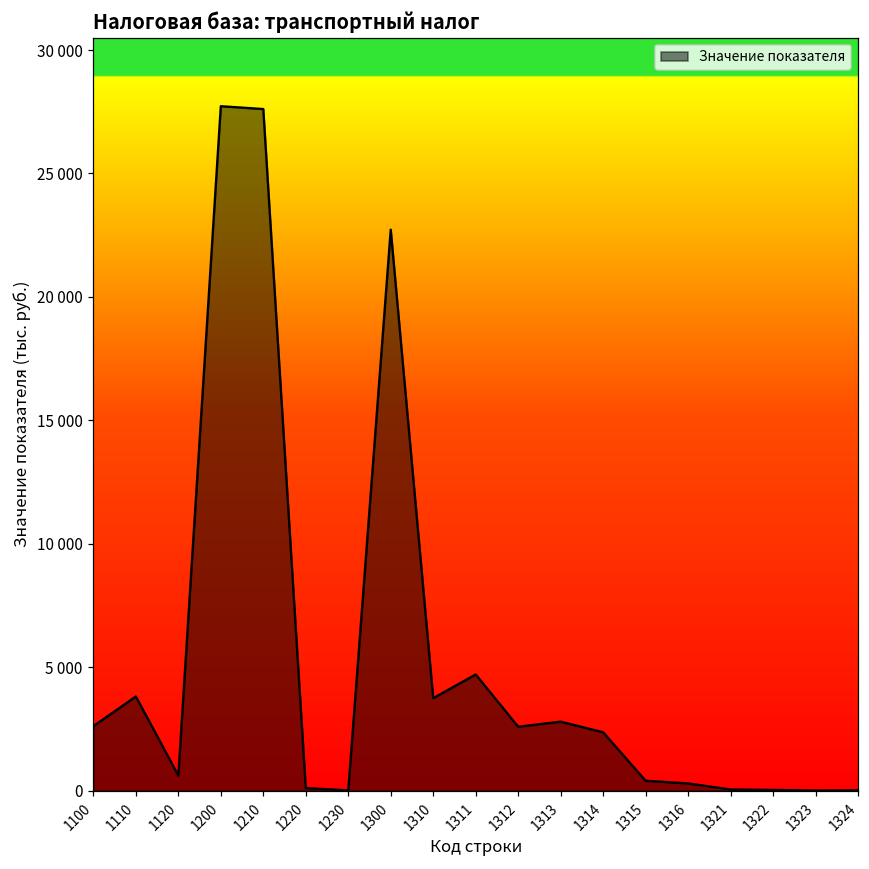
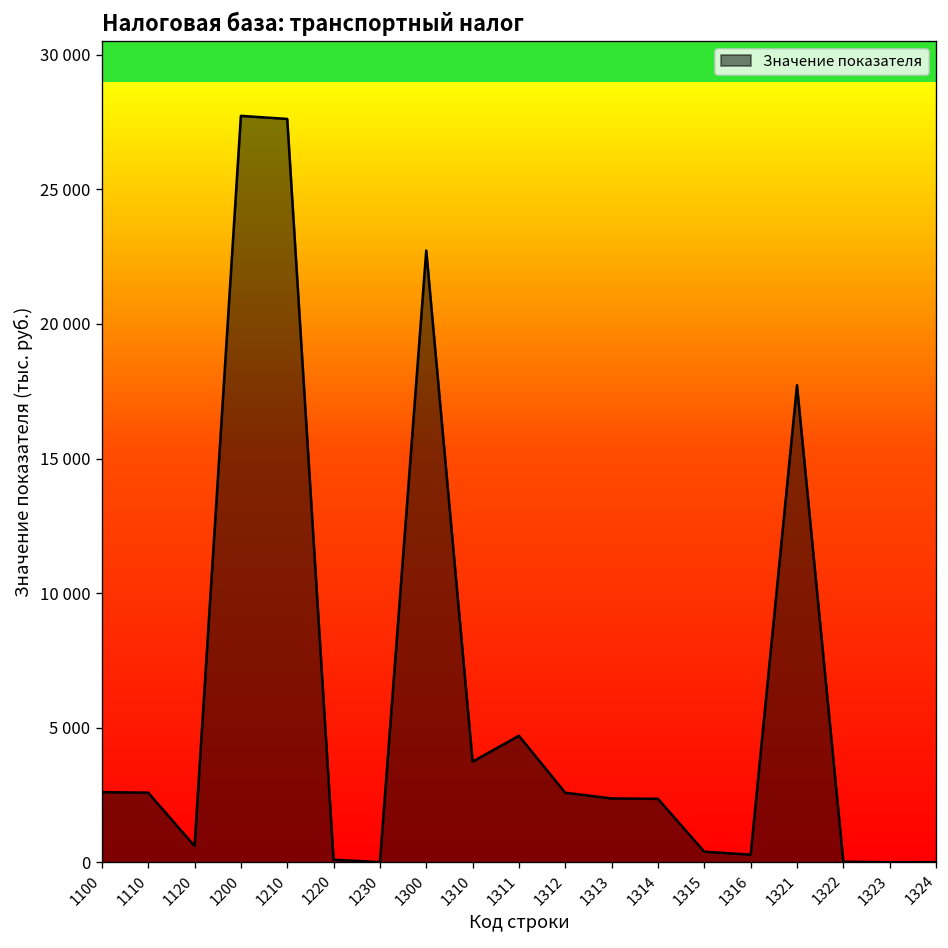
  {
    "1100": 2600,
-   "1110": 3800,
+   "1110": 2600,
    "1120": 600,
    "1200": 27700,
    "1210": 27600,
    "1220": 100,
    "1230": 0,
    "1300": 22700,
    "1310": 3700,
    "1311": 4700,
    "1312": 2600,
-   "1313": 2800,
+   "1313": 2400,
    "1314": 2400,
    "1315": 400,
    "1316": 300,
-   "1321": 0,
+   "1321": 17700,
    "1322": 0,
    "1323": 0,
    "1324": 0
  }
